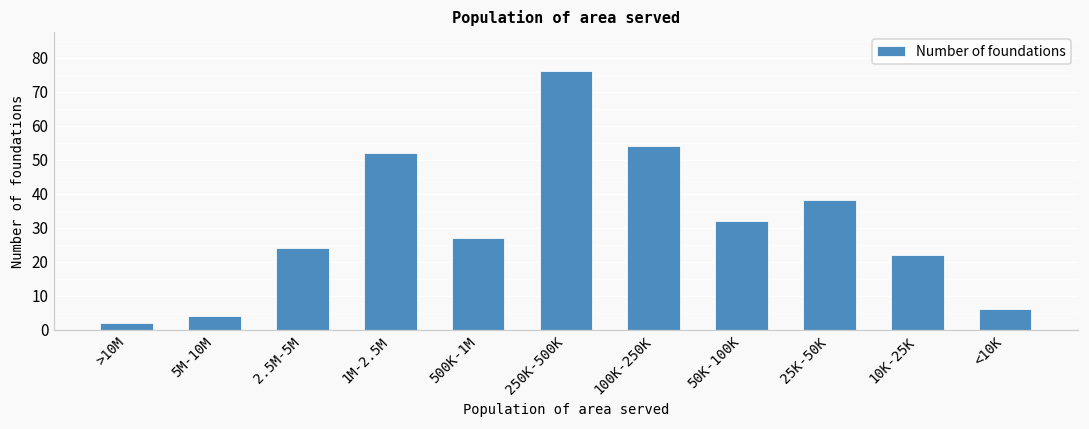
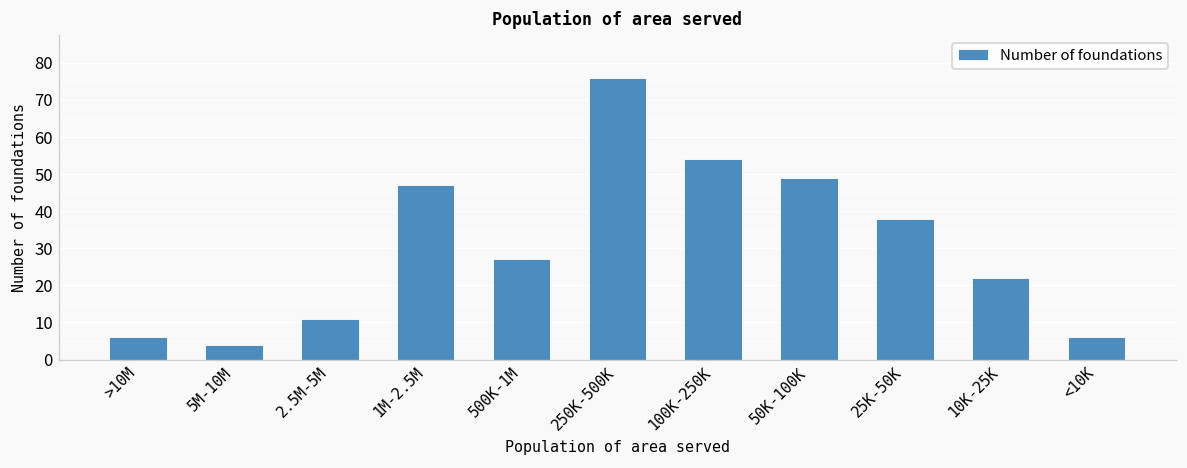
  {
-   ">10M": 2,
+   ">10M": 6,
    "5M-10M": 4,
-   "2.5M-5M": 24,
-   "1M-2.5M": 52,
+   "2.5M-5M": 11,
+   "1M-2.5M": 47,
    "500K-1M": 27,
    "250K-500K": 76,
    "100K-250K": 54,
-   "50K-100K": 32,
+   "50K-100K": 49,
    "25K-50K": 38,
    "10K-25K": 22,
    "<10K": 6
  }
